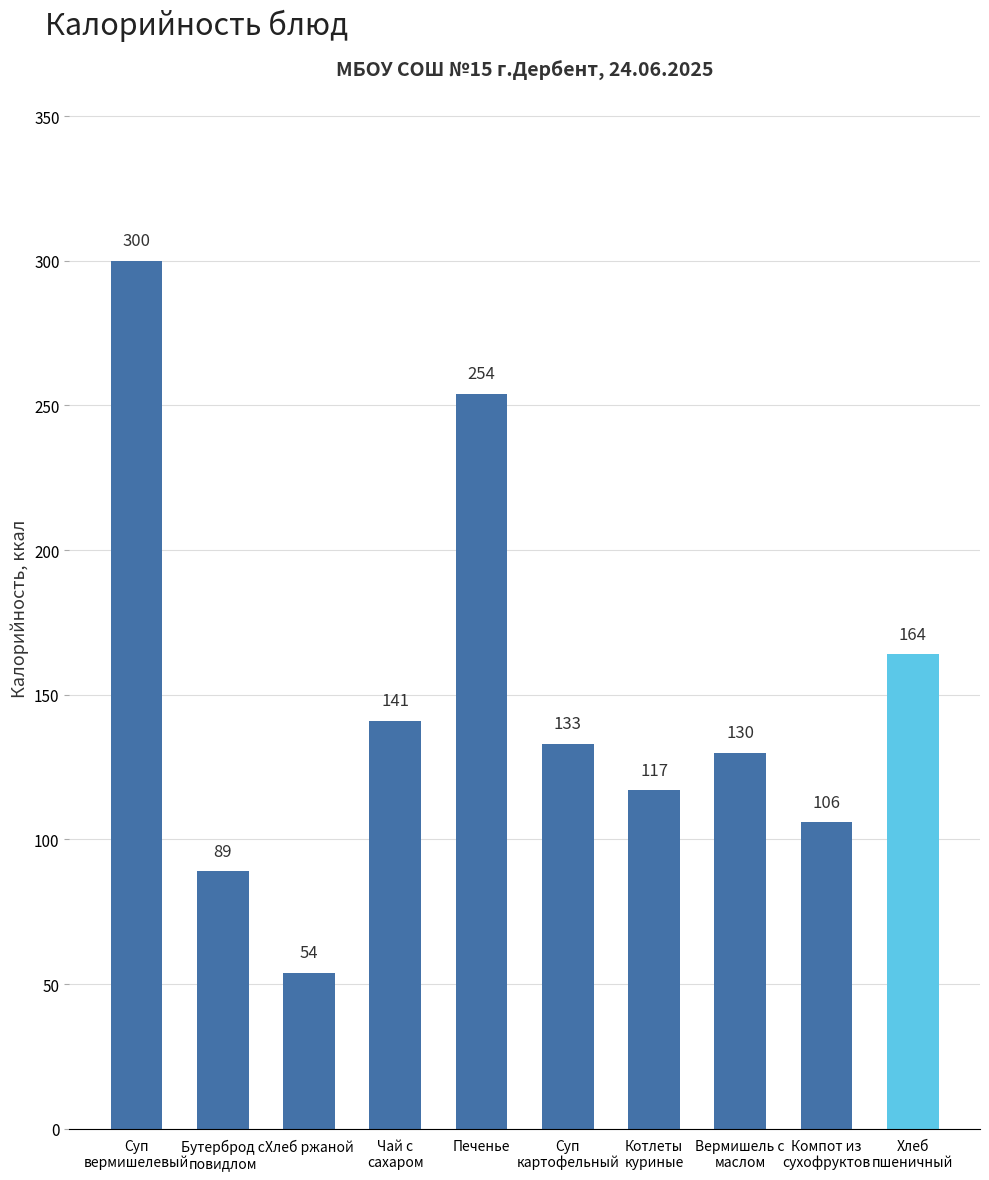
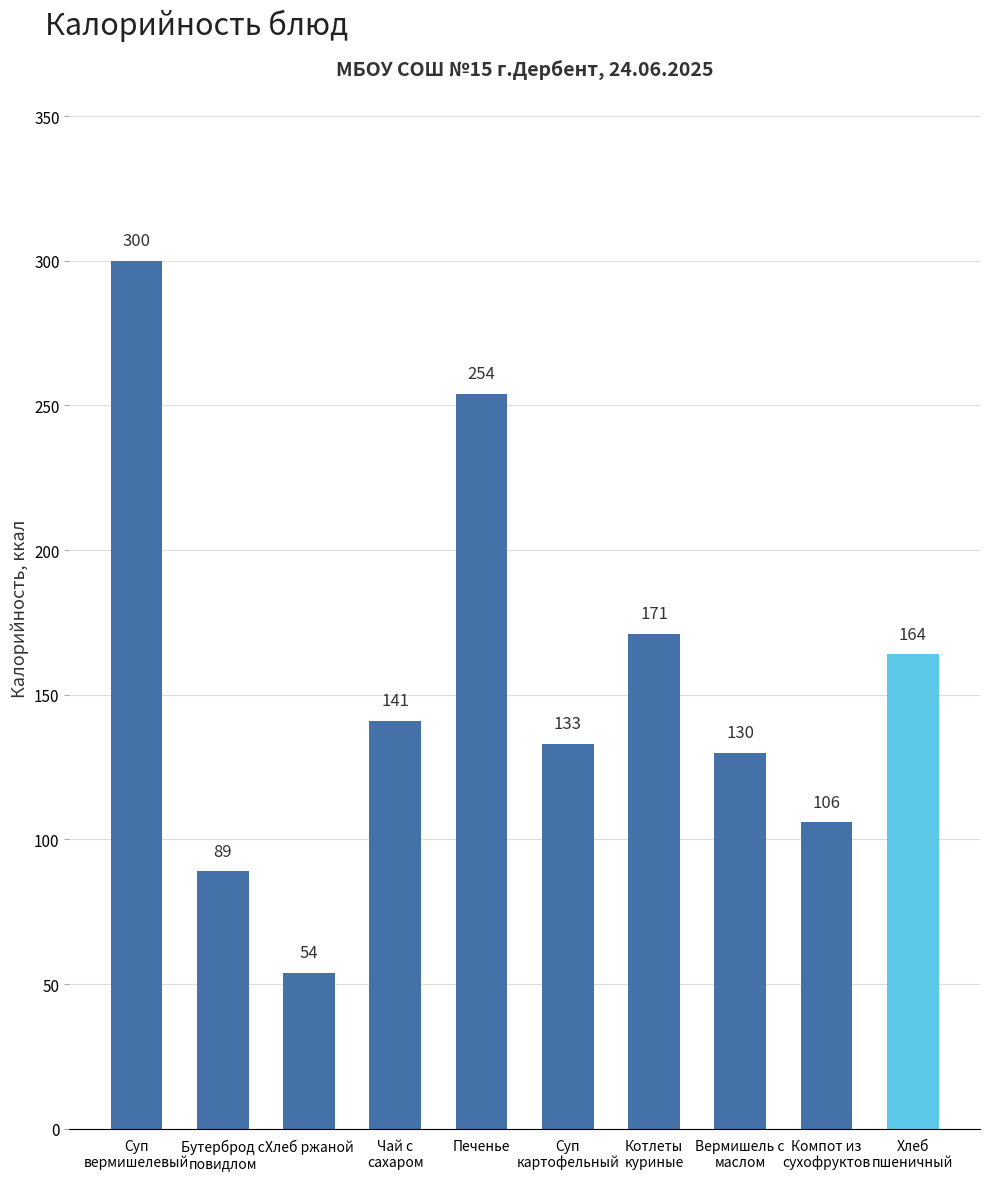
  {
    "Суп вермишелевый": 300,
    "Бутерброд с повидлом": 89,
    "Хлеб ржаной": 54,
    "Чай с сахаром": 141,
    "Печенье": 254,
    "Суп картофельный": 133,
-   "Котлеты куриные": 117,
+   "Котлеты куриные": 171,
    "Вермишель с маслом": 130,
    "Компот из сухофруктов": 106,
    "Хлеб пшеничный": 164
  }
